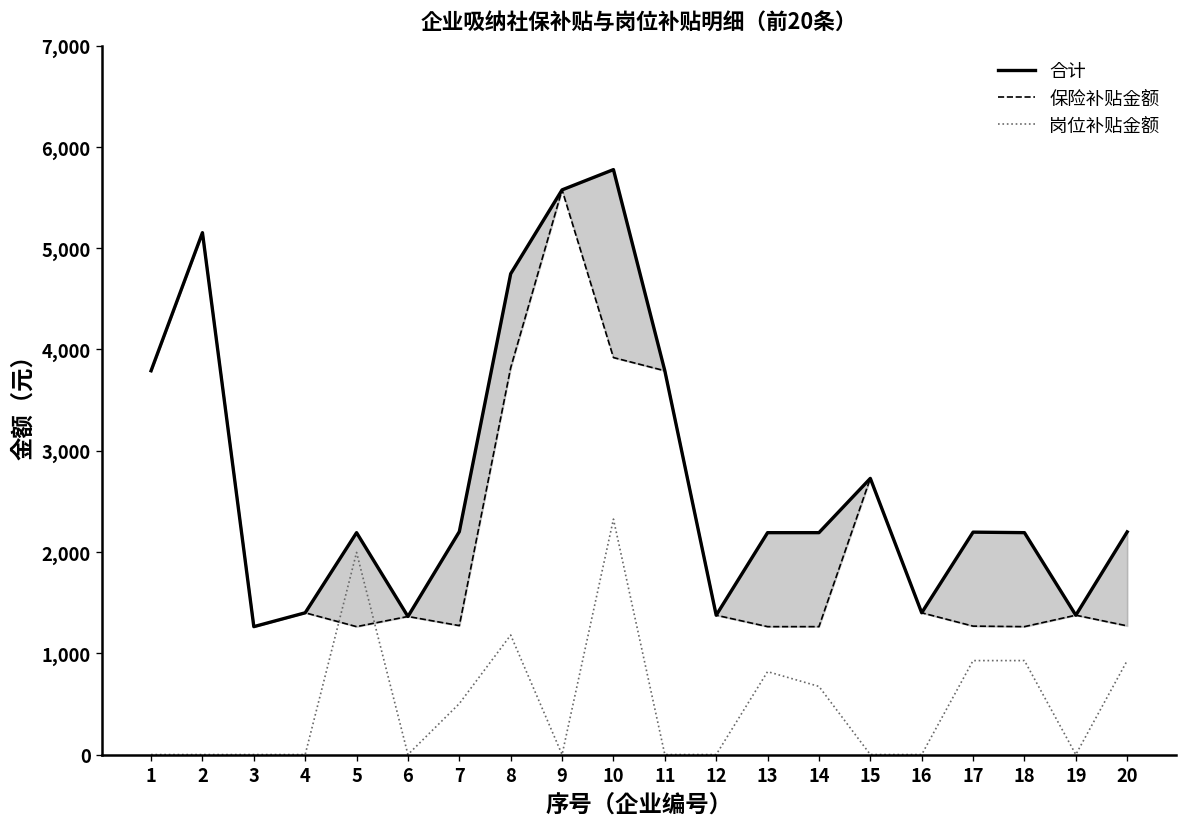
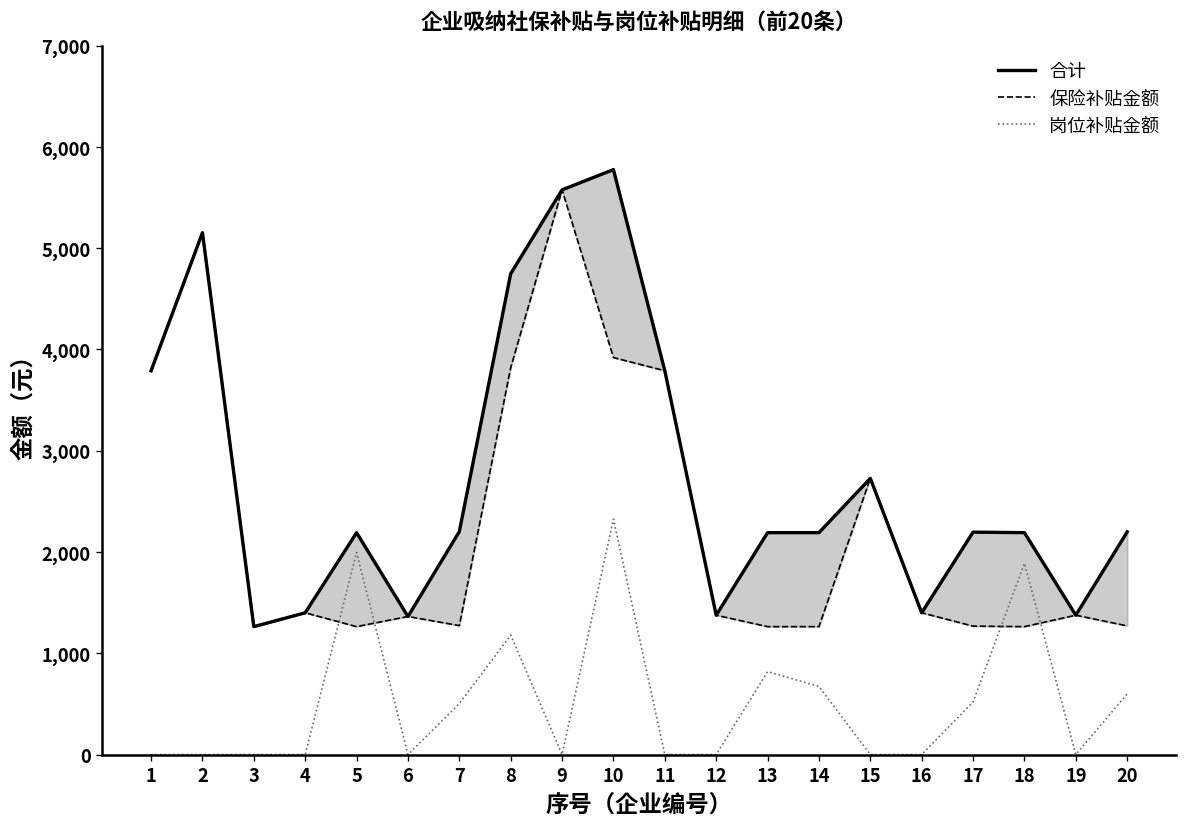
  {
    "岗位补贴金额": {
      "1": "0",
      "2": "0",
      "3": "0",
      "4": "0",
      "5": "2,000",
      "6": "0",
      "7": "500",
      "8": "1,200",
      "9": "0",
      "10": "2,300",
      "11": "0",
      "12": "0",
      "13": "800",
      "14": "700",
      "15": "0",
      "16": "0",
-     "17": "900",
-     "18": "900",
+     "17": "500",
+     "18": "1,900",
      "19": "0",
-     "20": "900"
+     "20": "600"
    }
  }
